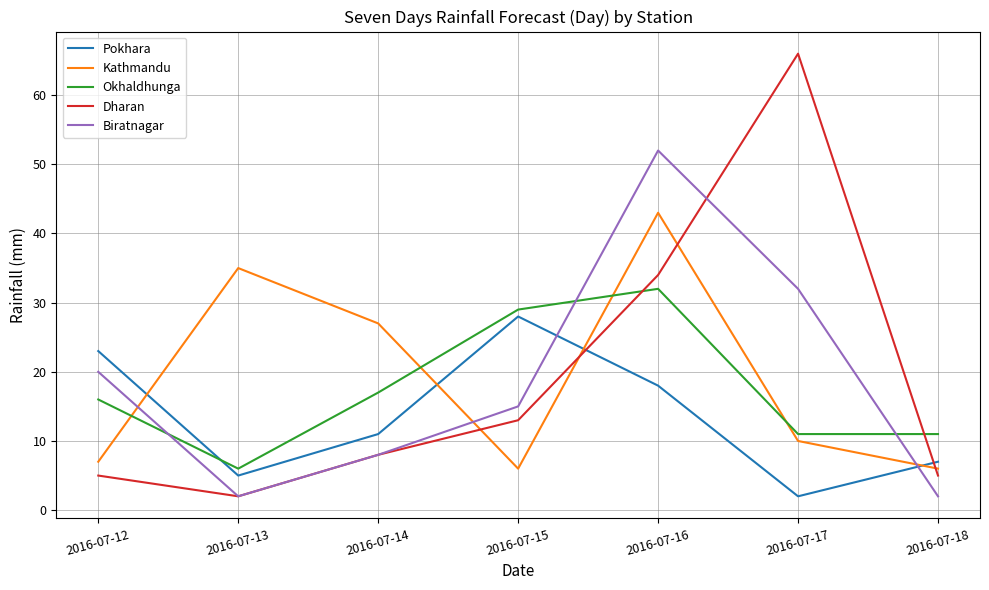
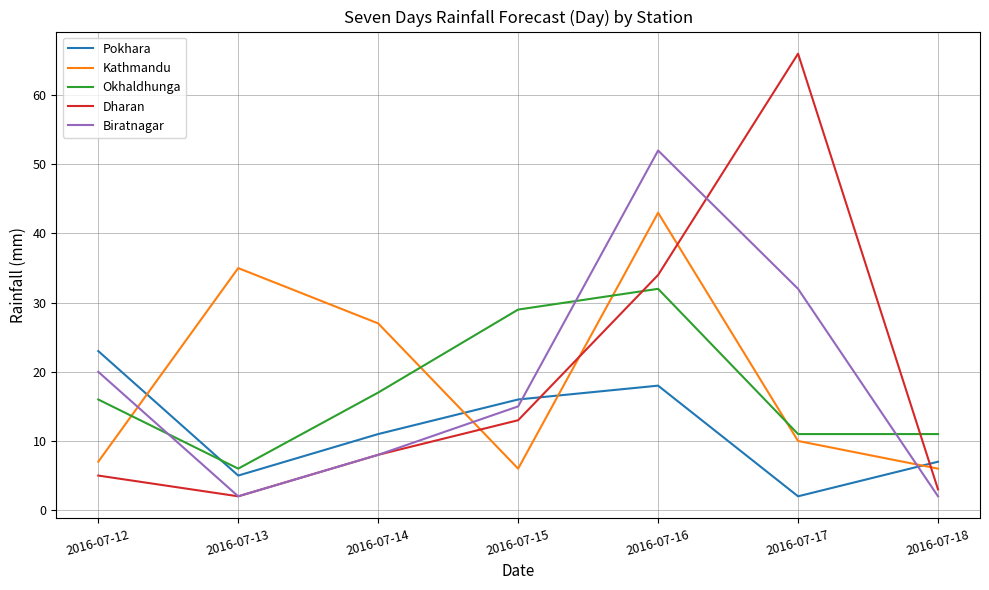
  {
    "Pokhara": {
      "2016-07-12": 23,
      "2016-07-13": 5,
      "2016-07-14": 11,
-     "2016-07-15": 28,
+     "2016-07-15": 16,
      "2016-07-16": 18,
      "2016-07-17": 2,
      "2016-07-18": 7
    },
    "Kathmandu": {
      "2016-07-12": 7,
      "2016-07-13": 35,
      "2016-07-14": 27,
      "2016-07-15": 6,
      "2016-07-16": 43,
      "2016-07-17": 10,
      "2016-07-18": 6
    },
    "Okhaldhunga": {
      "2016-07-12": 16,
      "2016-07-13": 6,
      "2016-07-14": 17,
      "2016-07-15": 29,
      "2016-07-16": 32,
      "2016-07-17": 11,
      "2016-07-18": 11
    },
    "Dharan": {
      "2016-07-12": 5,
      "2016-07-15": 13,
      "2016-07-16": 34,
      "2016-07-17": 66,
-     "2016-07-18": 5
+     "2016-07-18": 3
    },
    "Biratnagar": {
      "2016-07-12": 20,
      "2016-07-15": 15,
      "2016-07-16": 52,
      "2016-07-17": 32,
      "2016-07-18": 2
    }
  }
